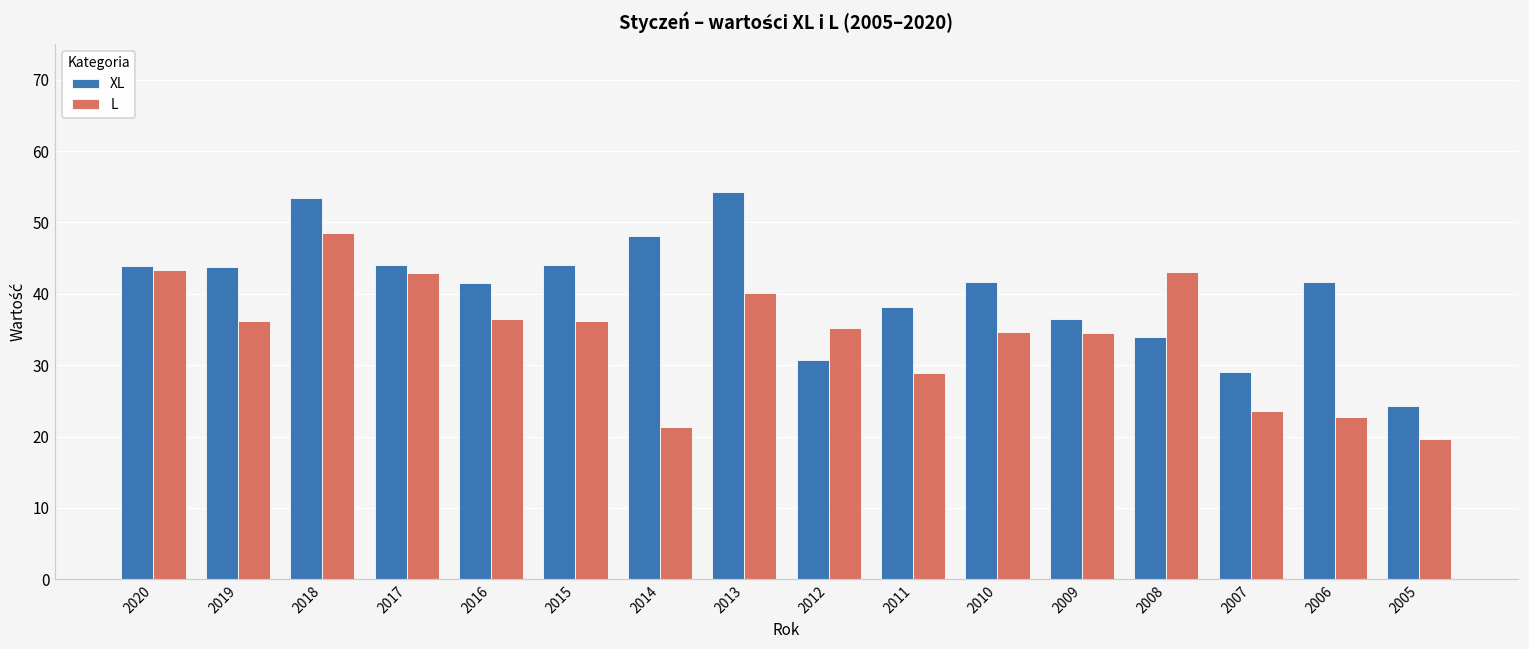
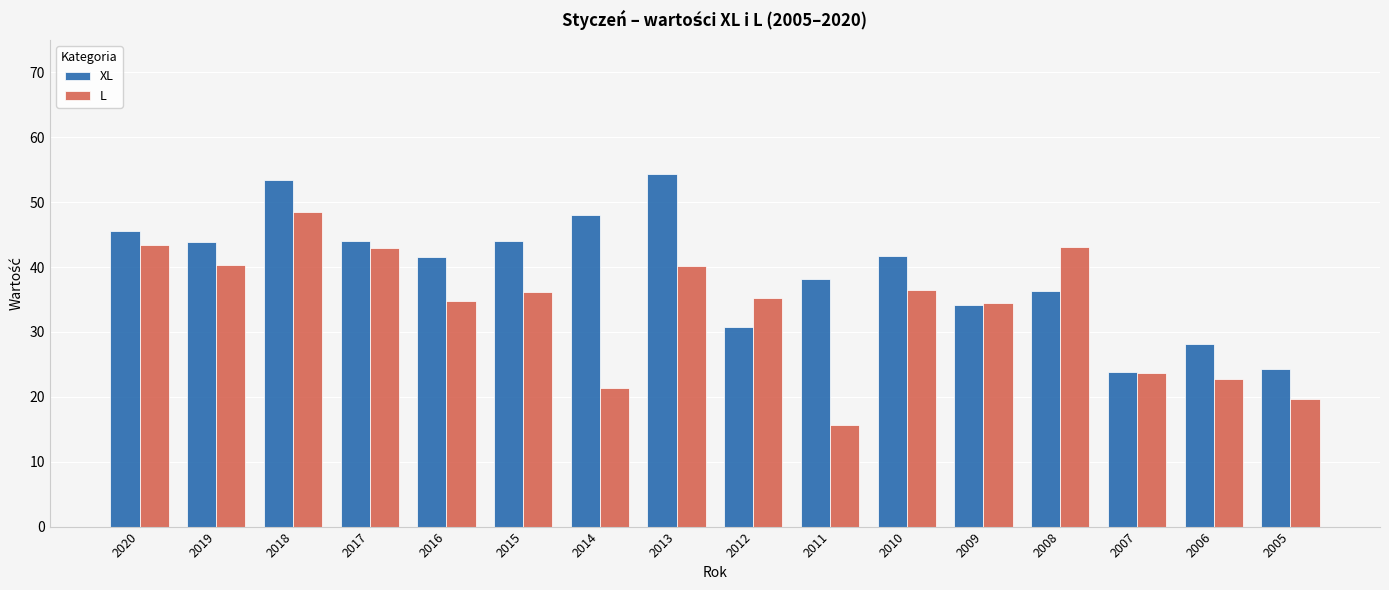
  {
    "XL": {
-     "2020": 44,
+     "2020": 45,
      "2019": 44,
      "2018": 53,
      "2017": 44,
      "2016": 42,
      "2015": 44,
      "2014": 48,
      "2013": 54,
      "2012": 31,
      "2011": 38,
      "2010": 42,
-     "2009": 37,
-     "2008": 34,
-     "2007": 29,
-     "2006": 42,
+     "2009": 34,
+     "2008": 36,
+     "2007": 24,
+     "2006": 28,
      "2005": 24
    },
    "L": {
      "2020": 43,
-     "2019": 36,
+     "2019": 40,
      "2018": 49,
      "2017": 43,
-     "2016": 36,
+     "2016": 35,
      "2015": 36,
      "2014": 21,
      "2013": 40,
      "2012": 35,
-     "2011": 29,
-     "2010": 35,
+     "2011": 16,
+     "2010": 36,
      "2009": 35,
      "2008": 43,
      "2007": 24,
      "2006": 23,
      "2005": 20
    }
  }
